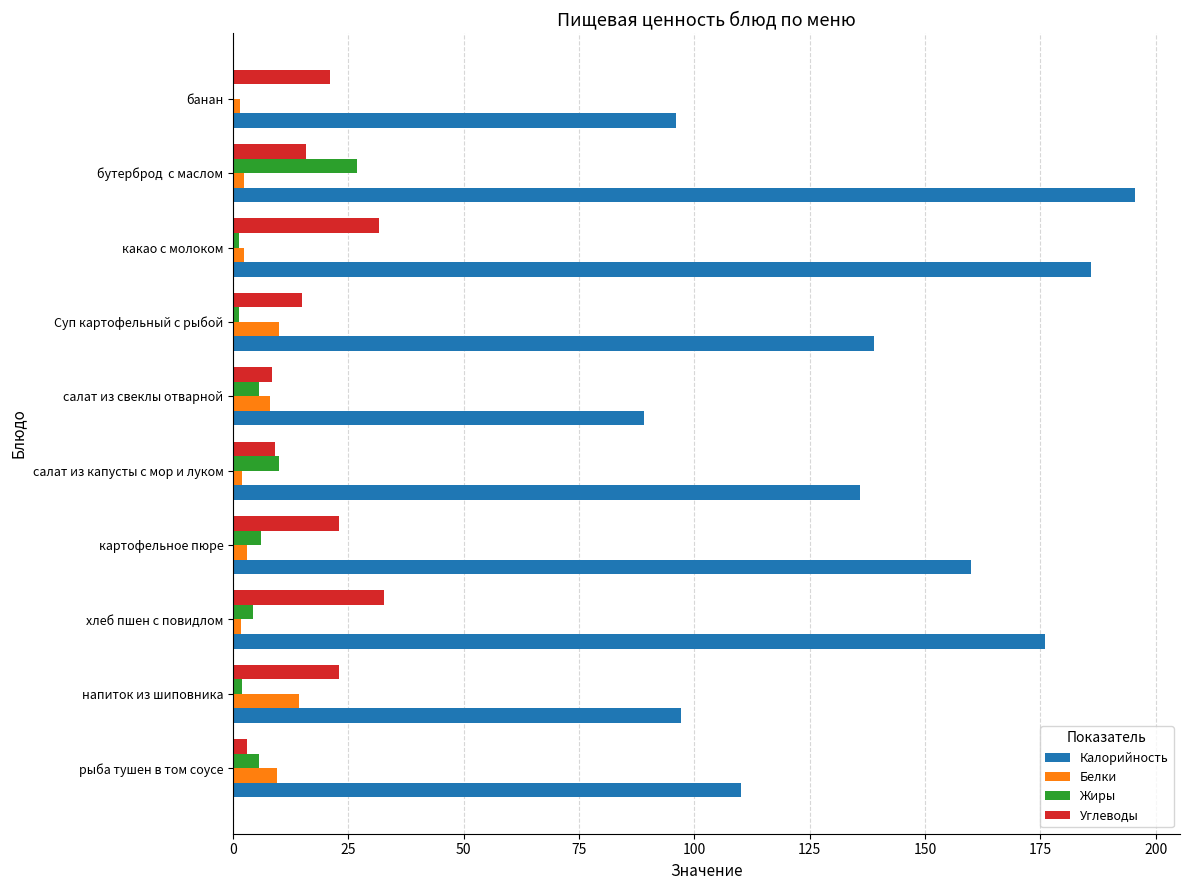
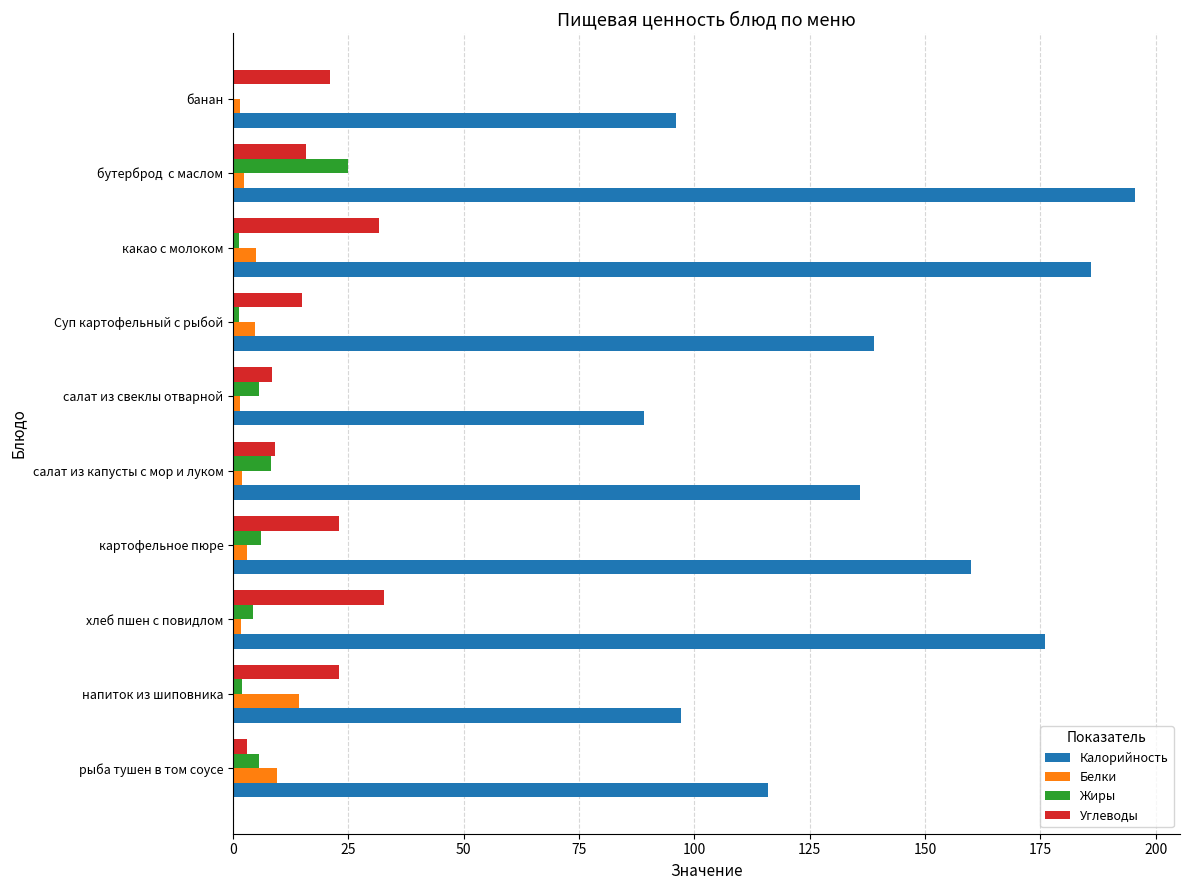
  {
    "Калорийность": {
      "банан": 96,
      "бутерброд с маслом": 196,
      "какао с молоком": 186,
      "Суп картофельный с рыбой": 139,
      "салат из свеклы отварной": 89,
      "салат из капусты с мор и луком": 136,
      "картофельное пюре": 160,
      "хлеб пшен с повидлом": 176,
      "напиток из шиповника": 97,
-     "рыба тушен в том соусе": 110
+     "рыба тушен в том соусе": 116
    },
    "Белки": {
      "банан": 2,
      "бутерброд с маслом": 2,
-     "какао с молоком": 2,
-     "Суп картофельный с рыбой": 10,
-     "салат из свеклы отварной": 8,
+     "какао с молоком": 5,
+     "Суп картофельный с рыбой": 5,
+     "салат из свеклы отварной": 2,
      "салат из капусты с мор и луком": 2,
      "картофельное пюре": 3,
      "хлеб пшен с повидлом": 2,
      "напиток из шиповника": 14,
      "рыба тушен в том соусе": 10
    },
    "Жиры": {
      "банан": 0,
-     "бутерброд с маслом": 27,
+     "бутерброд с маслом": 25,
      "какао с молоком": 1,
      "Суп картофельный с рыбой": 1,
      "салат из свеклы отварной": 6,
-     "салат из капусты с мор и луком": 10,
+     "салат из капусты с мор и луком": 8,
      "картофельное пюре": 6,
      "хлеб пшен с повидлом": 4,
      "напиток из шиповника": 2,
      "рыба тушен в том соусе": 6
    },
    "Углеводы": {
      "банан": 21,
      "бутерброд с маслом": 16,
      "какао с молоком": 32,
      "Суп картофельный с рыбой": 15,
      "салат из свеклы отварной": 8,
      "салат из капусты с мор и луком": 9,
      "картофельное пюре": 23,
      "хлеб пшен с повидлом": 33,
      "напиток из шиповника": 23,
      "рыба тушен в том соусе": 3
    }
  }
